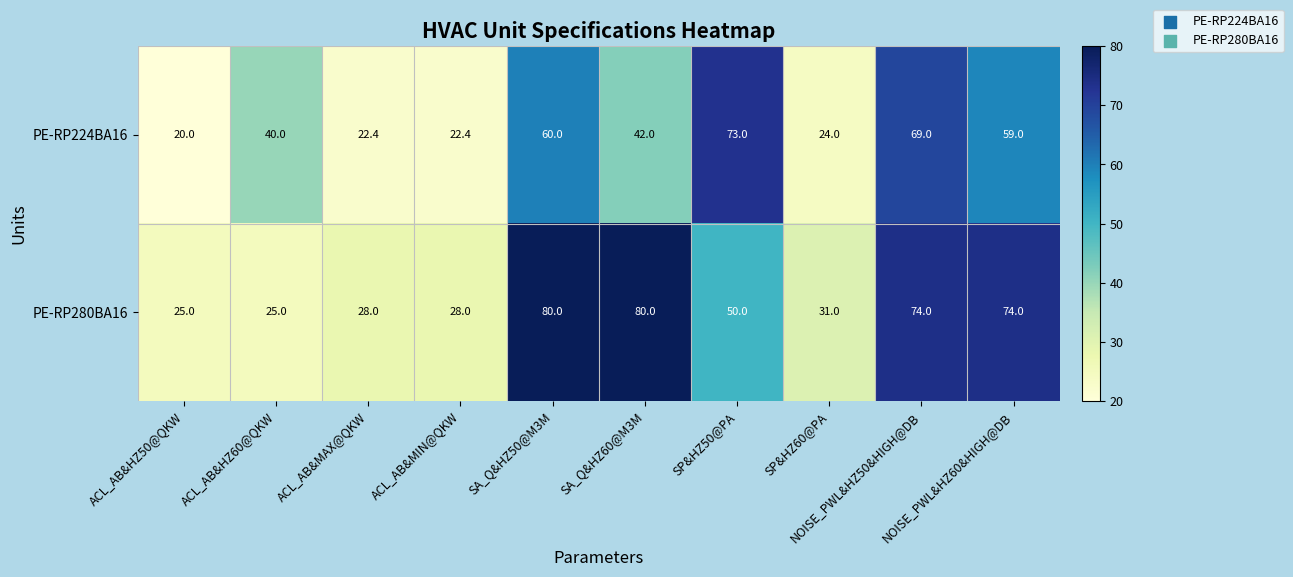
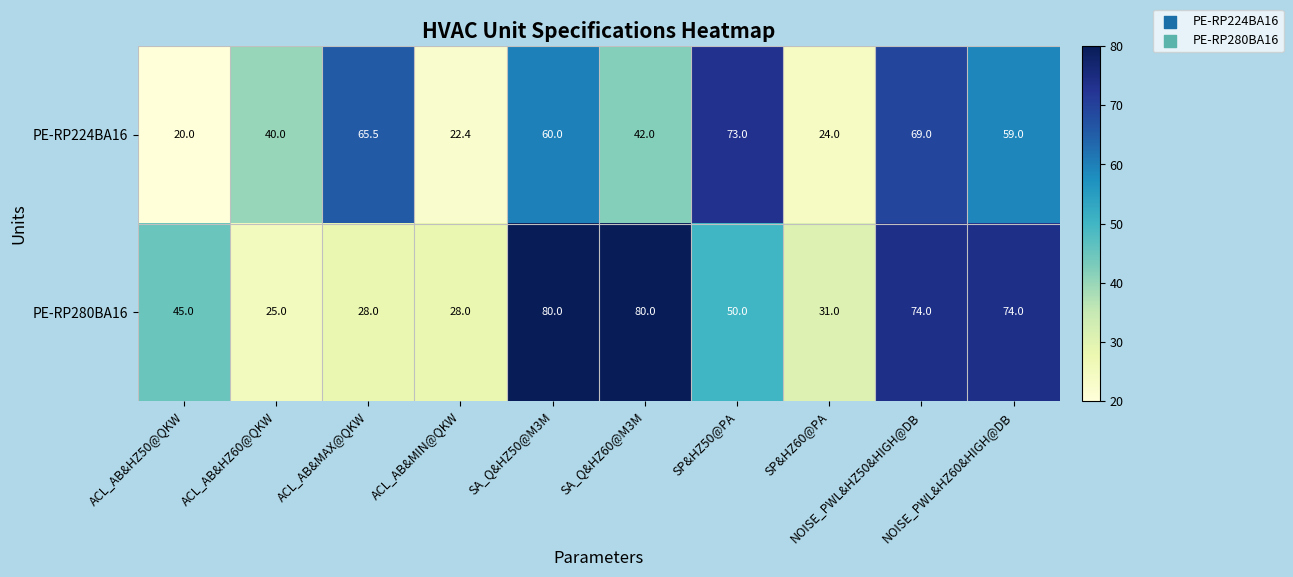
  {
    "PE-RP224BA16": {
      "ACL_AB&HZ50@QKW": 20.0,
      "ACL_AB&HZ60@QKW": 40.0,
-     "ACL_AB&MAX@QKW": 22.4,
+     "ACL_AB&MAX@QKW": 65.5,
      "ACL_AB&MIN@QKW": 22.4,
      "SA_Q&HZ50@M3M": 60.0,
      "SA_Q&HZ60@M3M": 42.0,
      "SP&HZ50@PA": 73.0,
      "SP&HZ60@PA": 24.0,
      "NOISE_PWL&HZ50&HIGH@DB": 69.0,
      "NOISE_PWL&HZ60&HIGH@DB": 59.0
    },
    "PE-RP280BA16": {
-     "ACL_AB&HZ50@QKW": 25.0,
+     "ACL_AB&HZ50@QKW": 45.0,
      "ACL_AB&HZ60@QKW": 25.0,
      "ACL_AB&MAX@QKW": 28.0,
      "ACL_AB&MIN@QKW": 28.0,
      "SA_Q&HZ50@M3M": 80.0,
      "SA_Q&HZ60@M3M": 80.0,
      "SP&HZ50@PA": 50.0,
      "SP&HZ60@PA": 31.0,
      "NOISE_PWL&HZ50&HIGH@DB": 74.0,
      "NOISE_PWL&HZ60&HIGH@DB": 74.0
    }
  }
